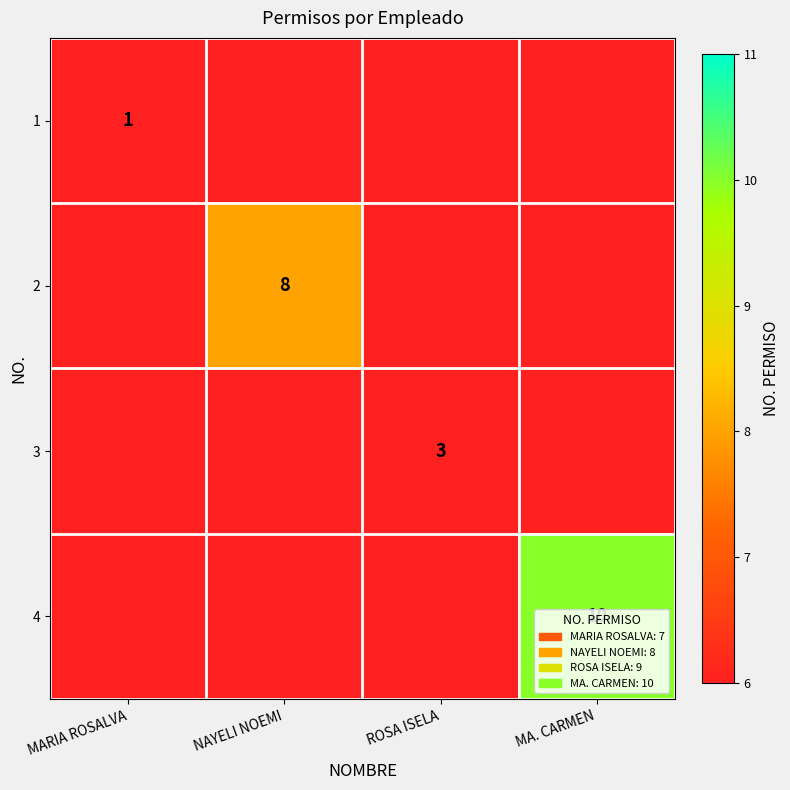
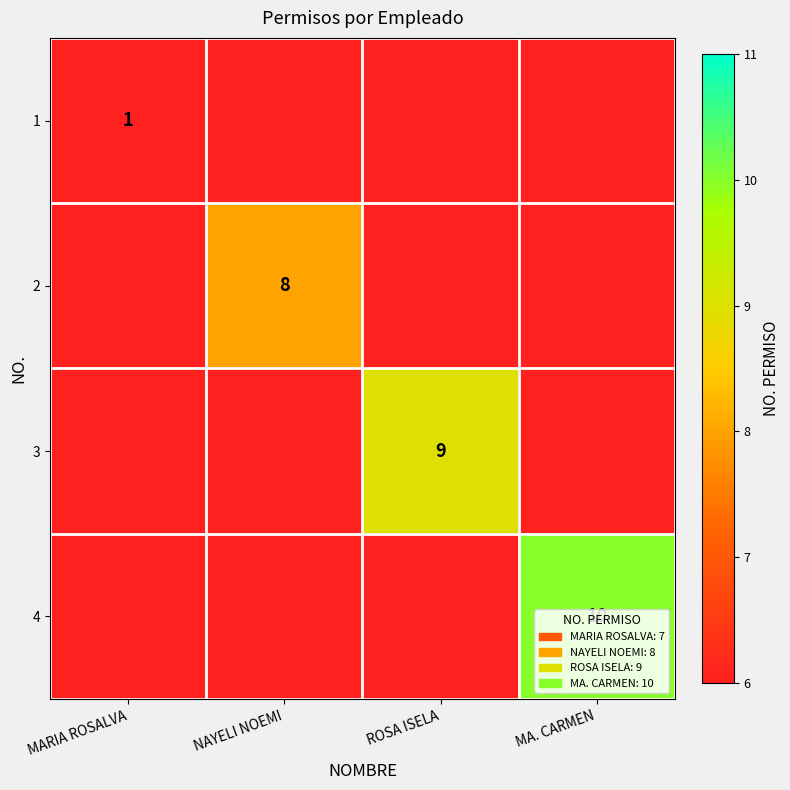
  {
    "1": {
      "MARIA ROSALVA": 1
    },
    "2": {
      "NAYELI NOEMI": 8
    },
    "3": {
-     "ROSA ISELA": 3
+     "ROSA ISELA": 9
    }
  }
